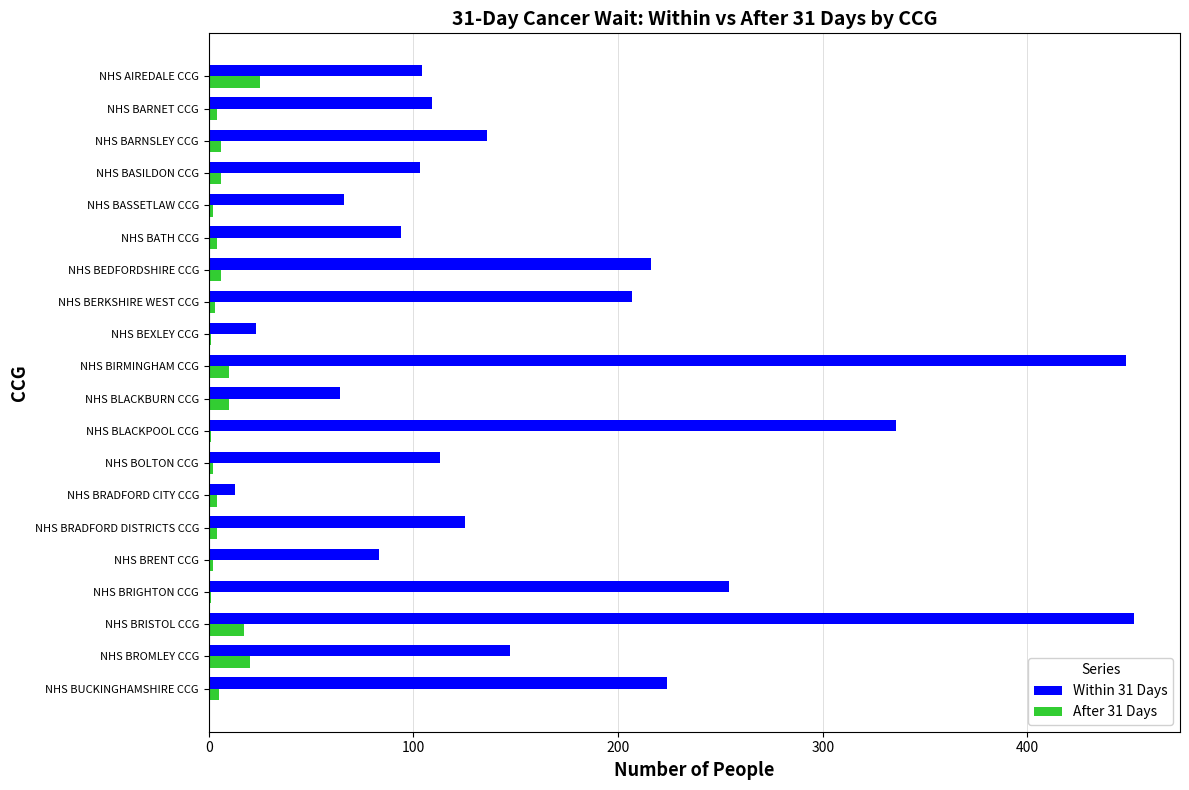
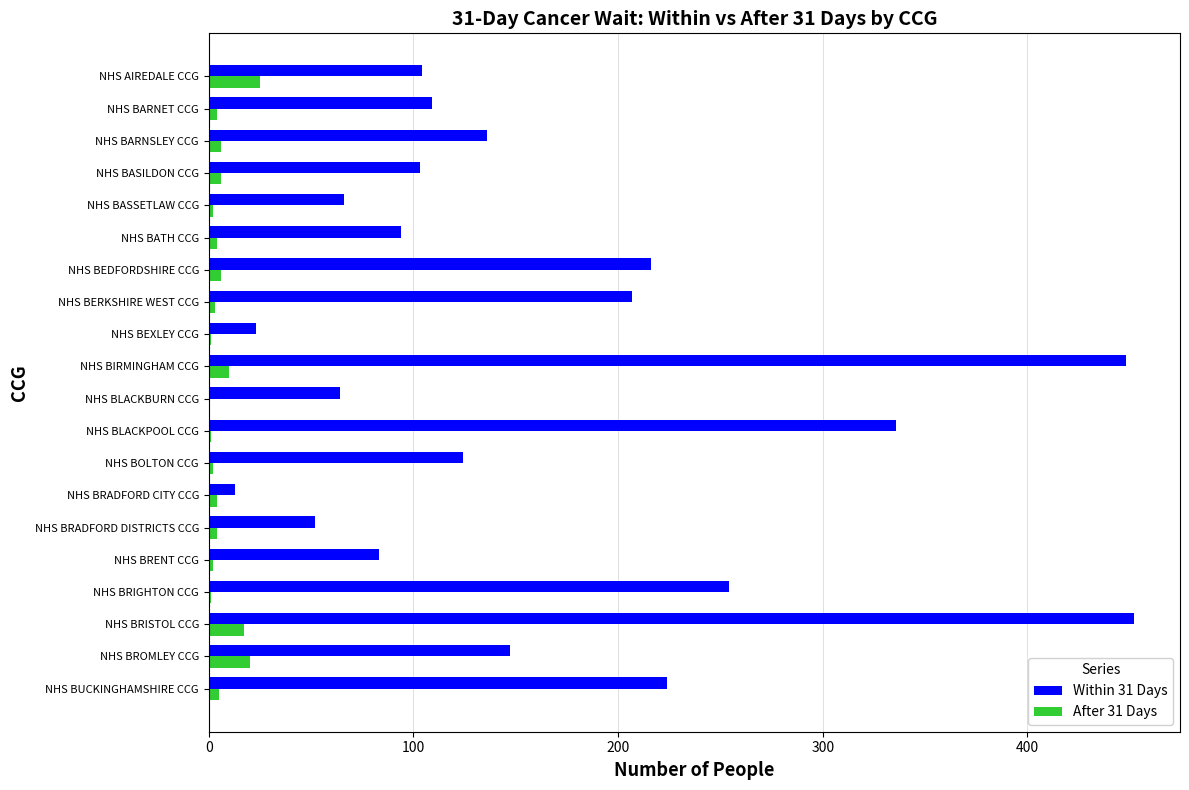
  {
    "Within 31 Days": {
      "NHS AIREDALE CCG": 104,
      "NHS BARNET CCG": 109,
      "NHS BARNSLEY CCG": 136,
      "NHS BASILDON CCG": 103,
      "NHS BASSETLAW CCG": 66,
      "NHS BATH CCG": 94,
      "NHS BEDFORDSHIRE CCG": 216,
      "NHS BERKSHIRE WEST CCG": 207,
      "NHS BEXLEY CCG": 23,
      "NHS BIRMINGHAM CCG": 448,
      "NHS BLACKBURN CCG": 64,
      "NHS BLACKPOOL CCG": 336,
-     "NHS BOLTON CCG": 113,
+     "NHS BOLTON CCG": 124,
      "NHS BRADFORD CITY CCG": 13,
-     "NHS BRADFORD DISTRICTS CCG": 125,
+     "NHS BRADFORD DISTRICTS CCG": 52,
      "NHS BRENT CCG": 83,
      "NHS BRIGHTON CCG": 254,
      "NHS BRISTOL CCG": 452,
      "NHS BROMLEY CCG": 147,
      "NHS BUCKINGHAMSHIRE CCG": 224
    },
    "After 31 Days": {
      "NHS AIREDALE CCG": 25,
      "NHS BARNET CCG": 4,
      "NHS BARNSLEY CCG": 6,
      "NHS BASILDON CCG": 6,
      "NHS BASSETLAW CCG": 2,
      "NHS BATH CCG": 4,
      "NHS BEDFORDSHIRE CCG": 6,
      "NHS BERKSHIRE WEST CCG": 3,
      "NHS BIRMINGHAM CCG": 10,
-     "NHS BLACKBURN CCG": 10,
+     "NHS BLACKBURN CCG": 0,
      "NHS BOLTON CCG": 2,
      "NHS BRADFORD CITY CCG": 4,
      "NHS BRADFORD DISTRICTS CCG": 4,
      "NHS BRENT CCG": 2,
      "NHS BRISTOL CCG": 17,
      "NHS BROMLEY CCG": 20,
      "NHS BUCKINGHAMSHIRE CCG": 5
    }
  }
